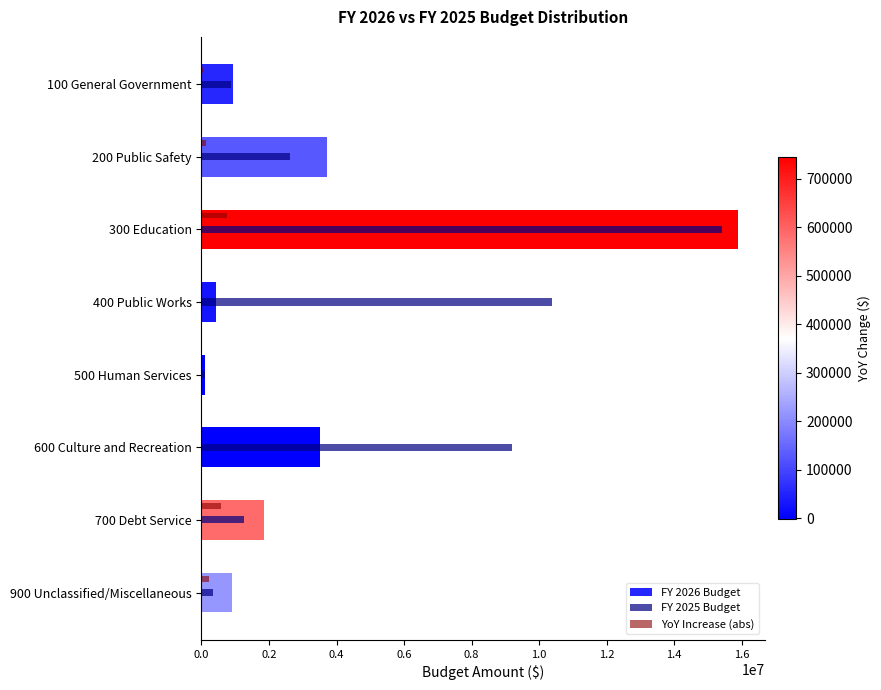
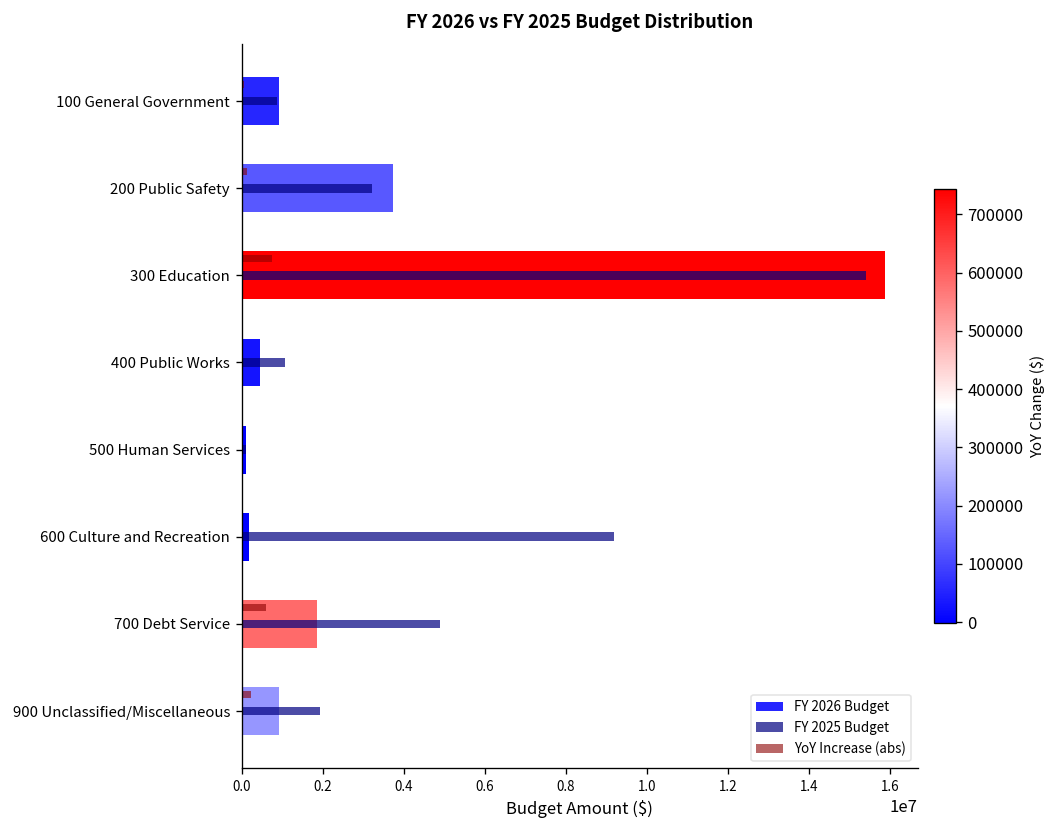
  {
    "FY 2026 Budget": {
      "100 General Government": 900000,
      "200 Public Safety": 3700000,
      "300 Education": 15900000,
      "500 Human Services": 100000,
-     "600 Culture and Recreation": 3500000
+     "600 Culture and Recreation": 200000
    },
    "FY 2025 Budget": {
      "100 General Government": 900000,
-     "200 Public Safety": 2600000,
-     "400 Public Works": 10400000,
+     "200 Public Safety": 3200000,
+     "400 Public Works": 1100000,
      "500 Human Services": 100000,
      "600 Culture and Recreation": 9200000,
-     "700 Debt Service": 1300000,
-     "900 Unclassified/Miscellaneous": 300000
+     "700 Debt Service": 4900000,
+     "900 Unclassified/Miscellaneous": 1900000
    }
  }
